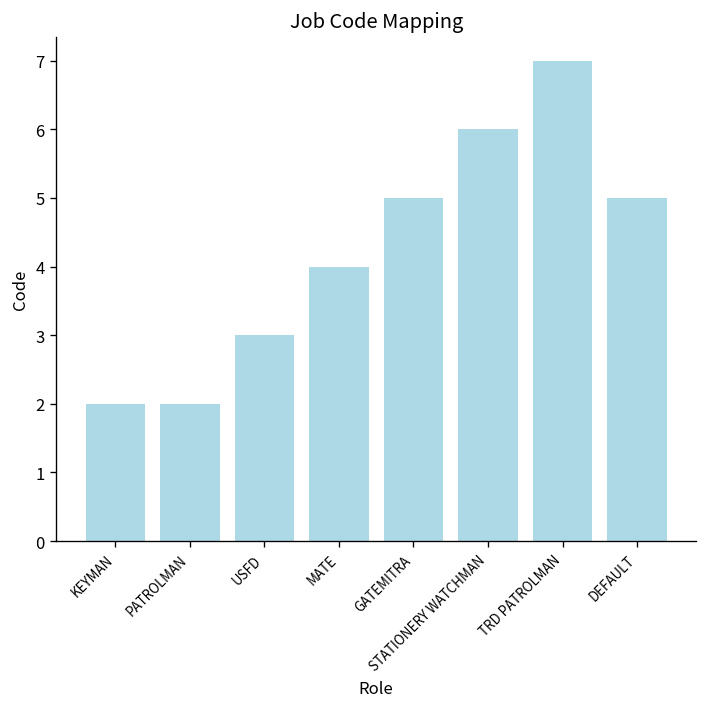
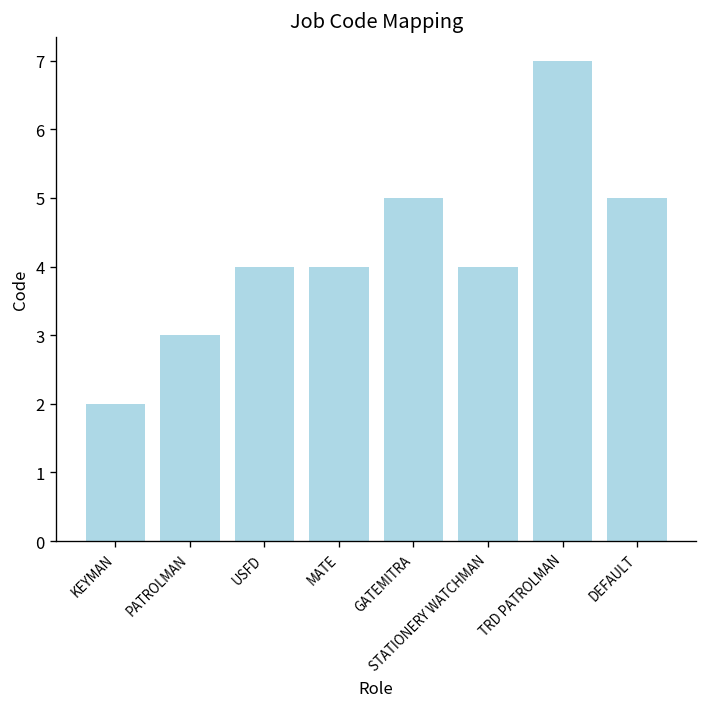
  {
    "KEYMAN": 2,
-   "PATROLMAN": 2,
-   "USFD": 3,
+   "PATROLMAN": 3,
+   "USFD": 4,
    "MATE": 4,
    "GATEMITRA": 5,
-   "STATIONERY WATCHMAN": 6,
+   "STATIONERY WATCHMAN": 4,
    "TRD PATROLMAN": 7,
    "DEFAULT": 5
  }
